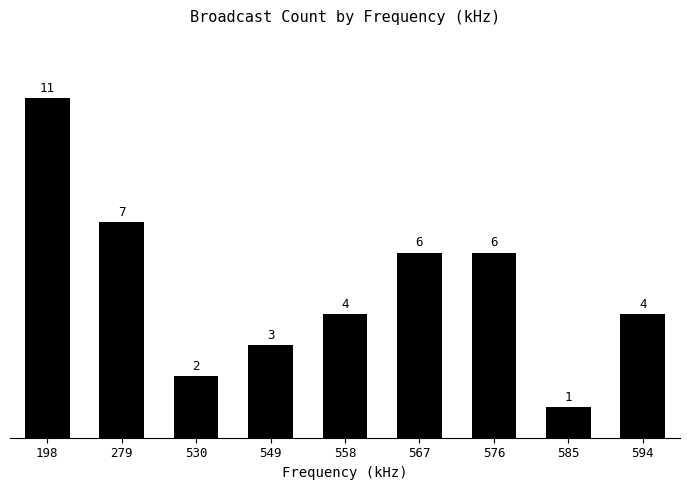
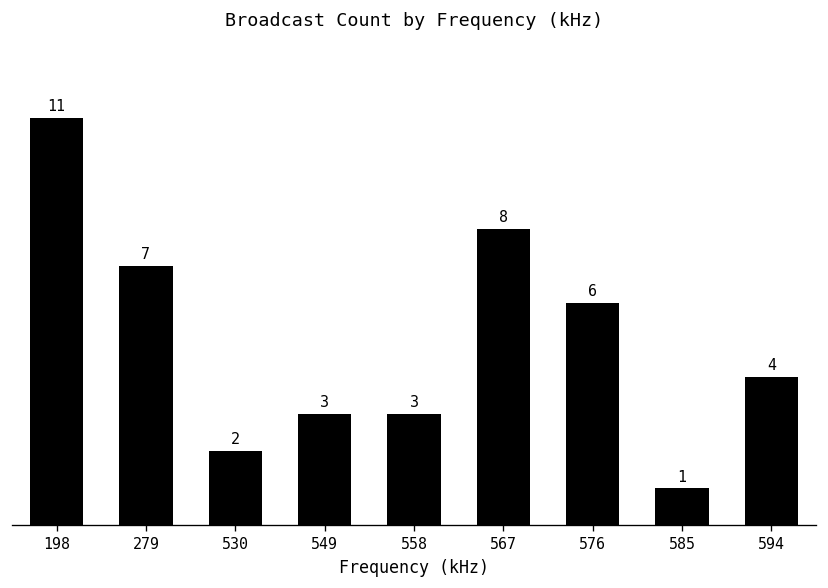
  {
    "198": 11,
    "279": 7,
    "530": 2,
    "549": 3,
-   "558": 4,
-   "567": 6,
+   "558": 3,
+   "567": 8,
    "576": 6,
    "585": 1,
    "594": 4
  }
